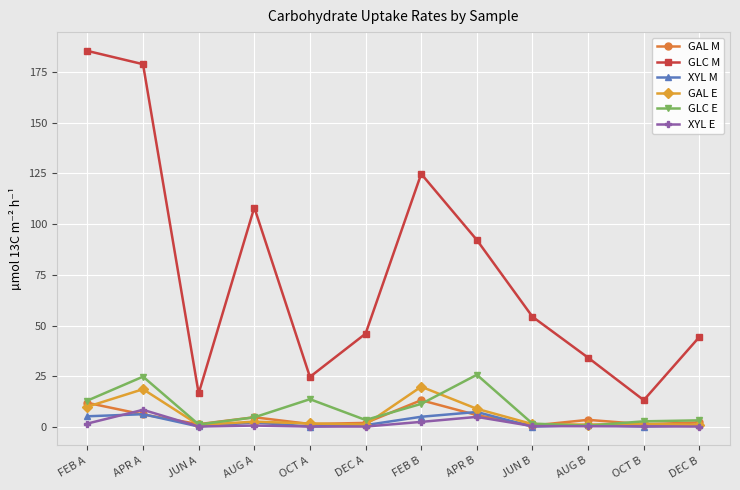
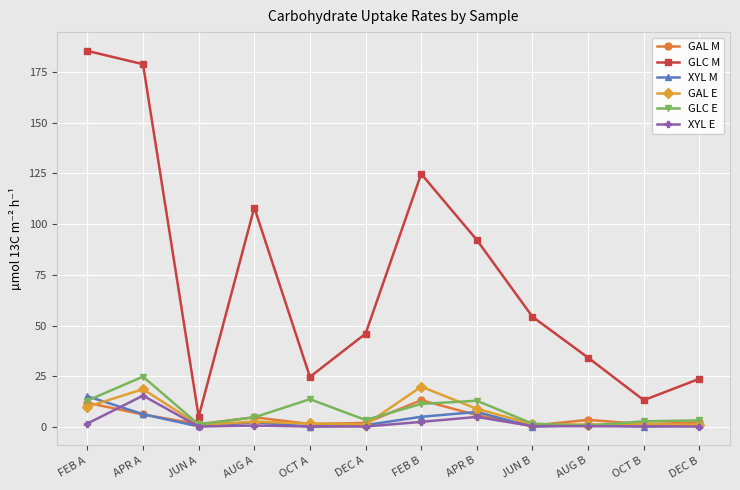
  {
    "GLC M": {
      "FEB A": 185,
      "APR A": 179,
-     "JUN A": 17,
+     "JUN A": 5,
      "AUG A": 108,
      "OCT A": 25,
      "DEC A": 46,
      "FEB B": 125,
      "APR B": 92,
      "JUN B": 54,
      "AUG B": 34,
      "OCT B": 13,
-     "DEC B": 44
+     "DEC B": 24
    },
    "XYL M": {
-     "FEB A": 5,
+     "FEB A": 15,
      "FEB B": 5,
      "APR B": 7
    },
    "GLC E": {
      "APR A": 25,
      "OCT A": 14,
      "DEC A": 3,
      "FEB B": 11,
-     "APR B": 26,
+     "APR B": 13,
      "OCT B": 3
    },
    "XYL E": {
      "FEB A": 2,
-     "APR A": 8,
+     "APR A": 15,
      "AUG A": 1,
      "FEB B": 3
    }
  }
